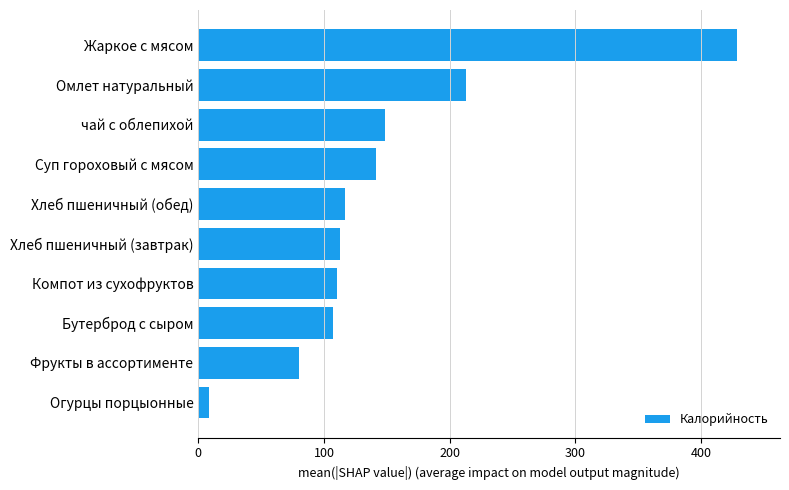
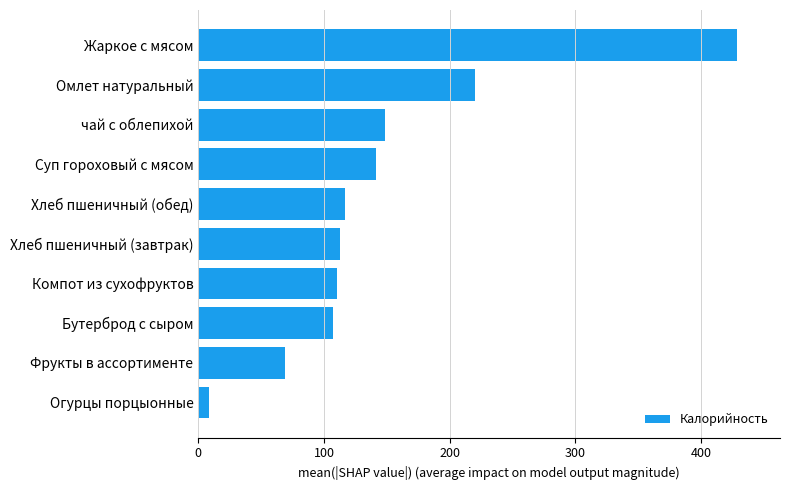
  {
    "Жаркое с мясом": 429,
-   "Омлет натуральный": 213,
+   "Омлет натуральный": 220,
    "чай с облепихой": 148,
    "Суп гороховый с мясом": 141,
    "Хлеб пшеничный (обед)": 117,
    "Хлеб пшеничный (завтрак)": 113,
    "Компот из сухофруктов": 110,
    "Бутерброд с сыром": 107,
-   "Фрукты в ассортименте": 80,
+   "Фрукты в ассортименте": 69,
    "Огурцы порцыонные": 8
  }
